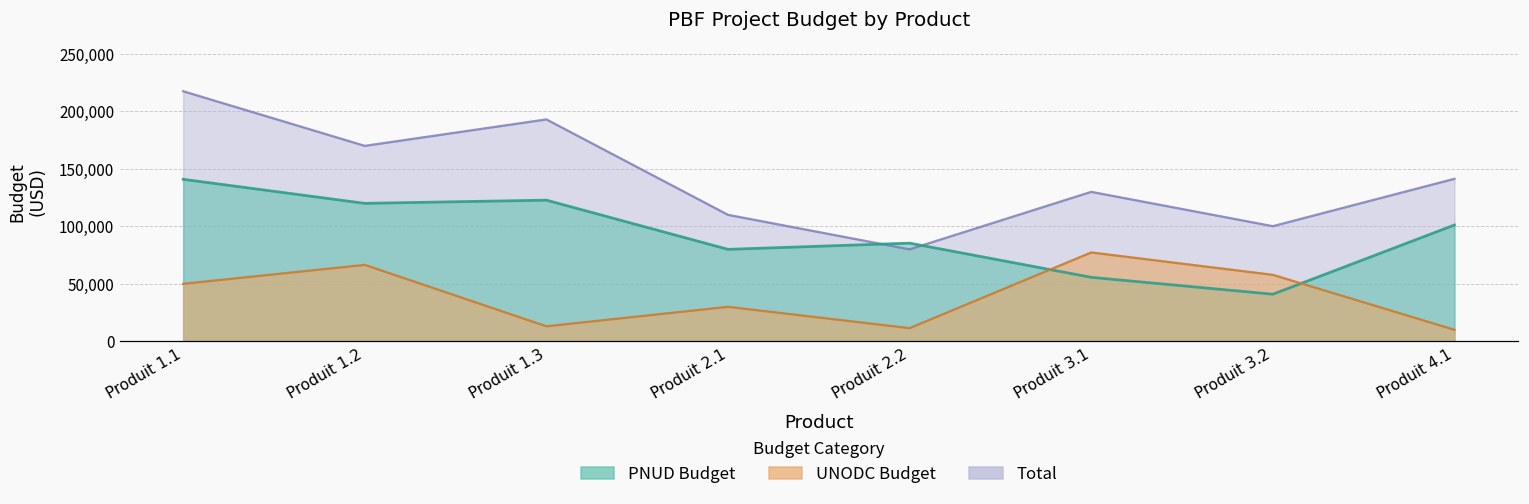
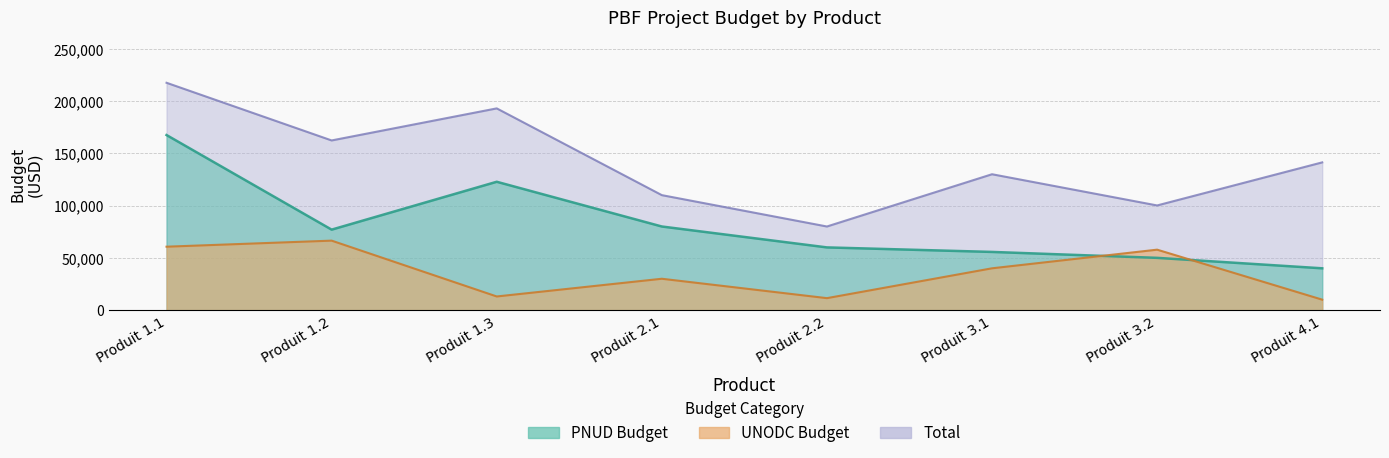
  {
    "Total": {
      "Produit 1.1": "218,000",
-     "Produit 1.2": "170,000",
+     "Produit 1.2": "162,000",
      "Produit 1.3": "193,000",
      "Produit 2.1": "110,000",
      "Produit 2.2": "80,000",
      "Produit 3.1": "130,000",
      "Produit 3.2": "100,000",
      "Produit 4.1": "141,000"
    },
    "PNUD Budget": {
-     "Produit 1.1": "141,000",
-     "Produit 1.2": "120,000",
+     "Produit 1.1": "168,000",
+     "Produit 1.2": "77,000",
      "Produit 1.3": "123,000",
      "Produit 2.1": "80,000",
-     "Produit 2.2": "85,000",
+     "Produit 2.2": "60,000",
      "Produit 3.1": "56,000",
-     "Produit 3.2": "41,000",
-     "Produit 4.1": "101,000"
+     "Produit 3.2": "50,000",
+     "Produit 4.1": "40,000"
    },
    "UNODC Budget": {
-     "Produit 1.1": "50,000",
+     "Produit 1.1": "61,000",
      "Produit 1.2": "66,000",
      "Produit 1.3": "13,000",
      "Produit 2.1": "30,000",
      "Produit 2.2": "11,000",
-     "Produit 3.1": "77,000",
+     "Produit 3.1": "40,000",
      "Produit 3.2": "58,000",
      "Produit 4.1": "10,000"
    }
  }
